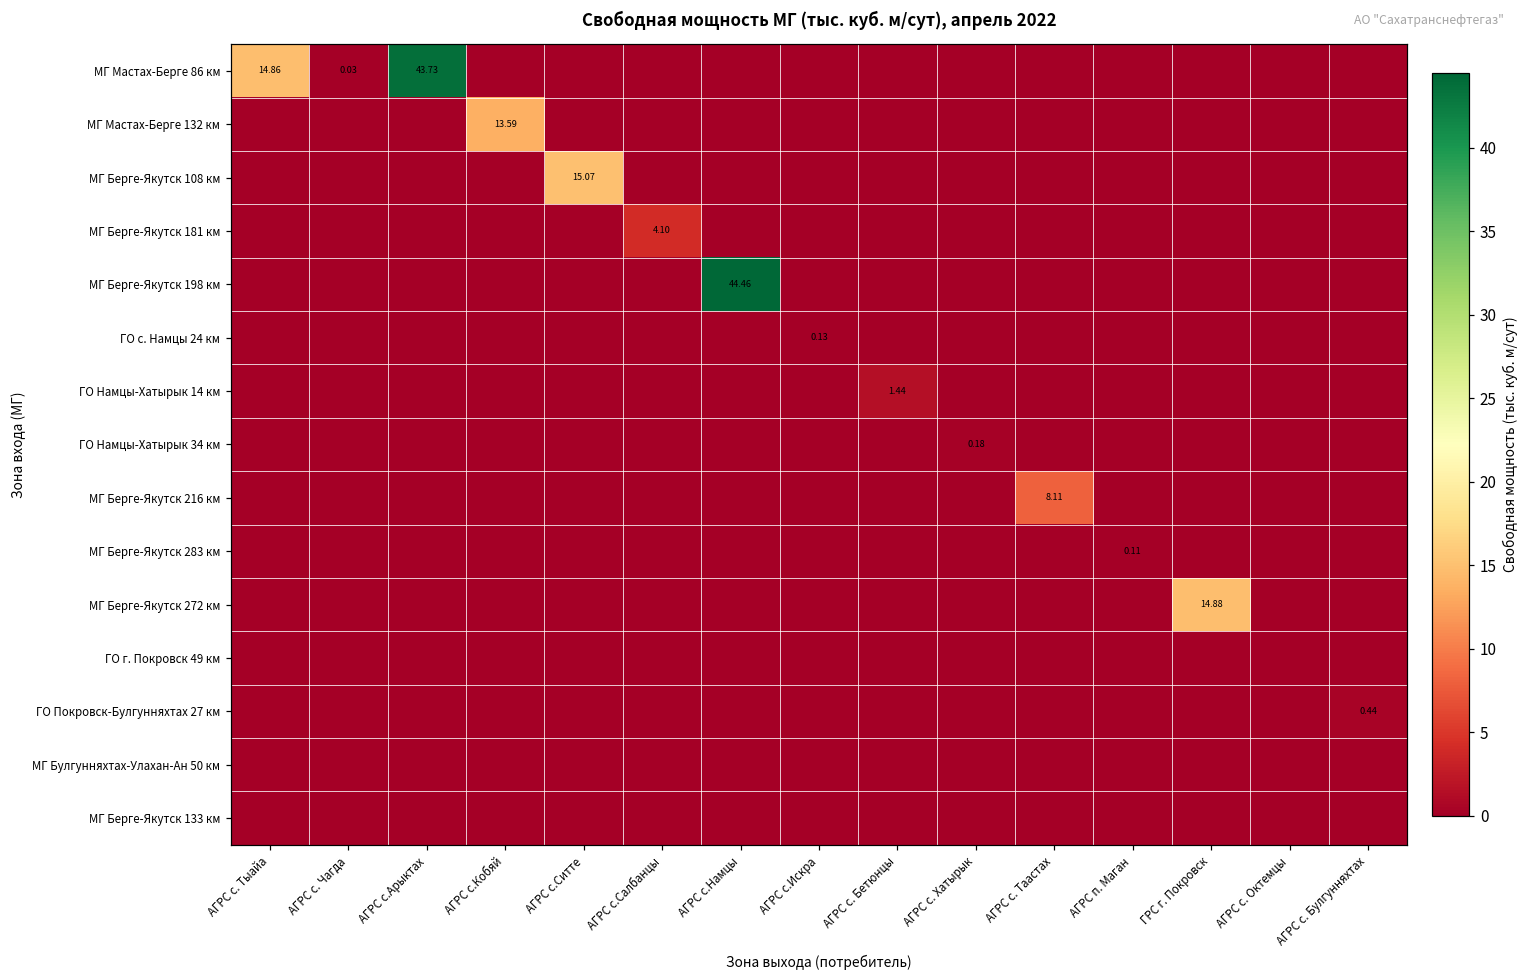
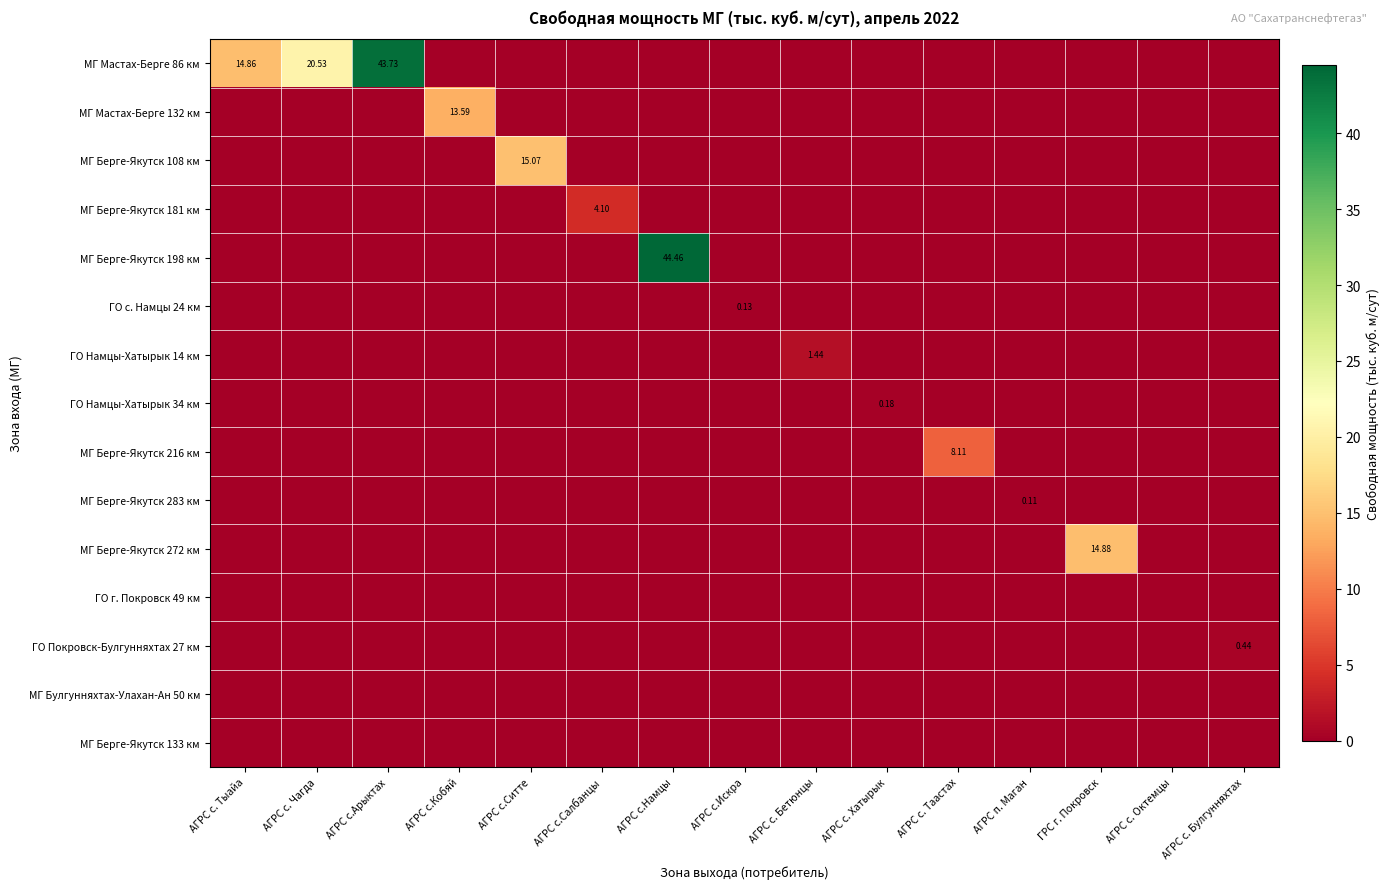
  {
    "МГ Мастах-Берге 86 км": {
      "АГРС с. Тыайа": 14.86,
-     "АГРС с. Чагда": 0.03,
+     "АГРС с. Чагда": 20.53,
      "АГРС с.Арыктах": 43.73
    },
    "МГ Мастах-Берге 132 км": {
      "АГРС с.Кобяй": 13.59
    },
    "МГ Берге-Якутск 108 км": {
      "АГРС с.Ситте": 15.07
    },
    "МГ Берге-Якутск 181 км": {
      "АГРС с.Салбанцы": 4.10
    },
    "МГ Берге-Якутск 198 км": {
      "АГРС с.Намцы": 44.46
    },
    "ГО с. Намцы 24 км": {
      "АГРС с.Искра": 0.13
    },
    "ГО Намцы-Хатырык 14 км": {
      "АГРС с. Бетюнцы": 1.44
    },
    "ГО Намцы-Хатырык 34 км": {
      "АГРС с. Хатырык": 0.18
    },
    "МГ Берге-Якутск 216 км": {
      "АГРС с. Таастах": 8.11
    },
    "МГ Берге-Якутск 283 км": {
      "АГРС п. Маган": 0.11
    },
    "МГ Берге-Якутск 272 км": {
      "ГРС г. Покровск": 14.88
    },
    "ГО Покровск-Булгунняхтах 27 км": {
      "АГРС с. Булгунняхтах": 0.44
    }
  }
